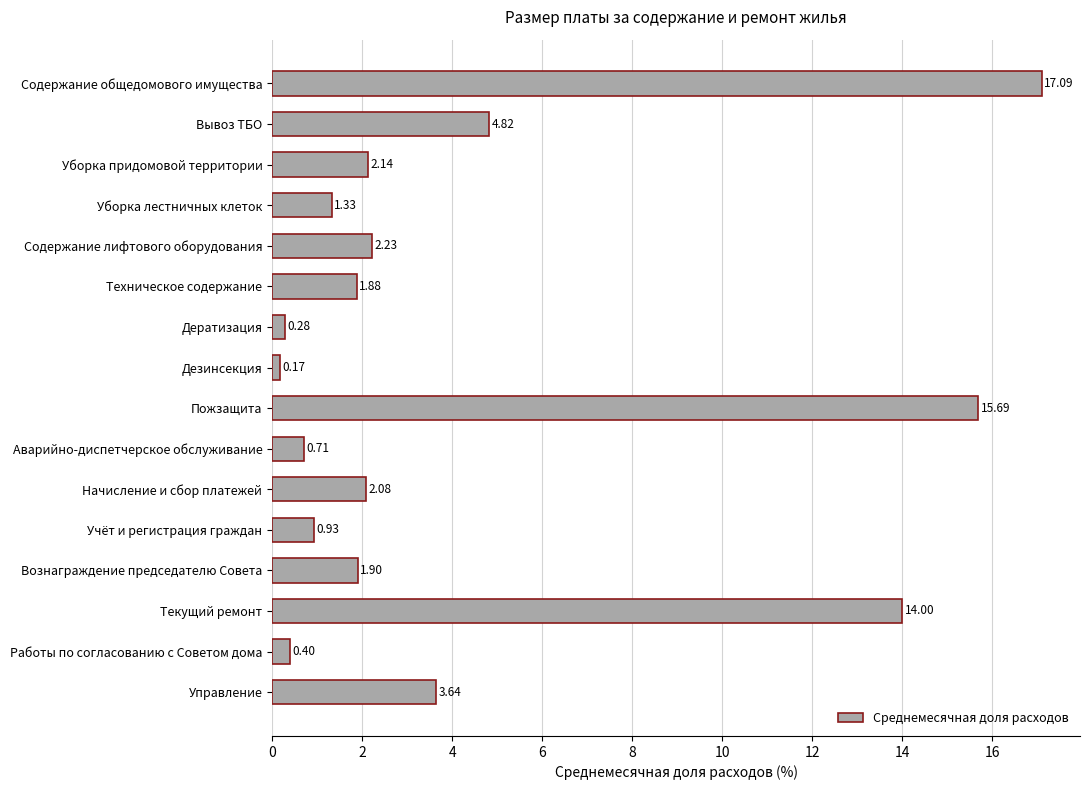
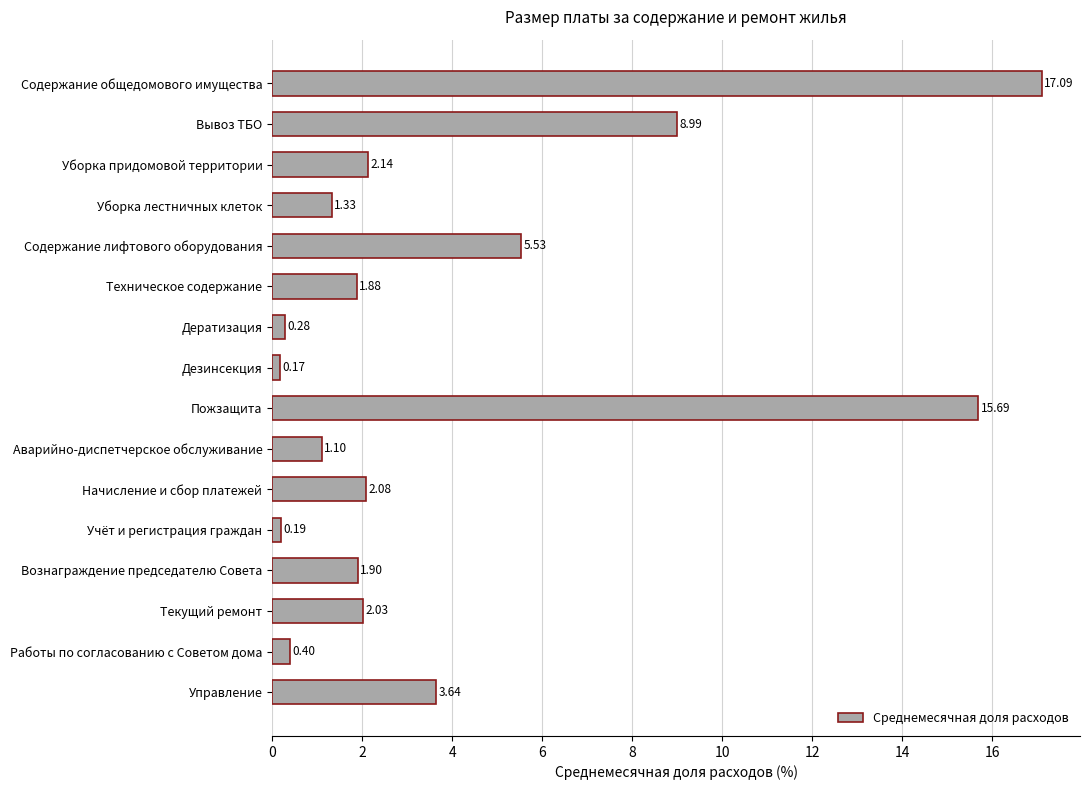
  {
    "Содержание общедомового имущества": 17.09,
-   "Вывоз ТБО": 4.82,
+   "Вывоз ТБО": 8.99,
    "Уборка придомовой территории": 2.14,
    "Уборка лестничных клеток": 1.33,
-   "Содержание лифтового оборудования": 2.23,
+   "Содержание лифтового оборудования": 5.53,
    "Техническое содержание": 1.88,
    "Дератизация": 0.28,
    "Дезинсекция": 0.17,
    "Пожзащита": 15.69,
-   "Аварийно-диспетчерское обслуживание": 0.71,
+   "Аварийно-диспетчерское обслуживание": 1.10,
    "Начисление и сбор платежей": 2.08,
-   "Учёт и регистрация граждан": 0.93,
+   "Учёт и регистрация граждан": 0.19,
    "Вознаграждение председателю Совета": 1.90,
-   "Текущий ремонт": 14.00,
+   "Текущий ремонт": 2.03,
    "Работы по согласованию с Советом дома": 0.40,
    "Управление": 3.64
  }
